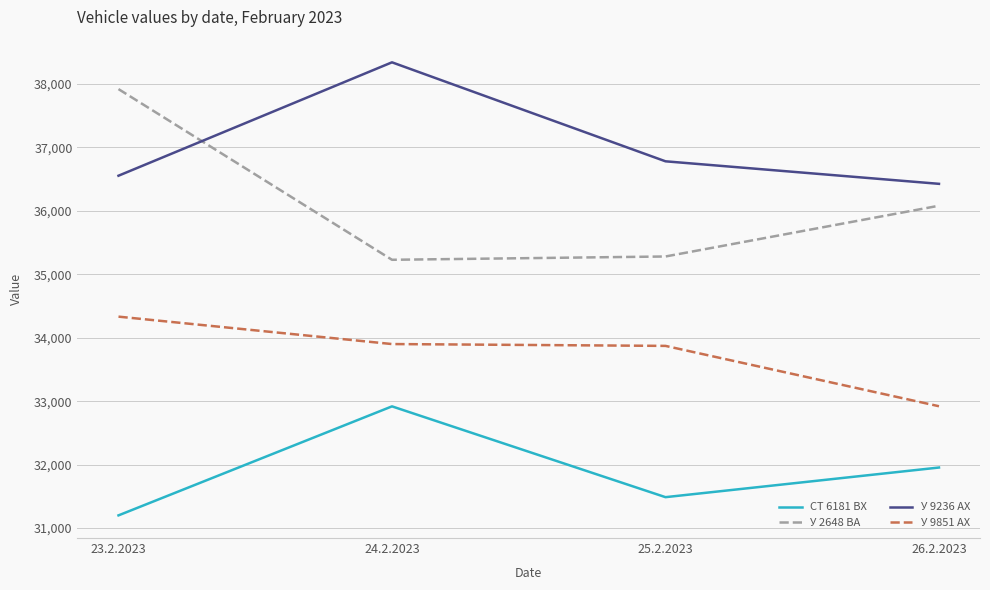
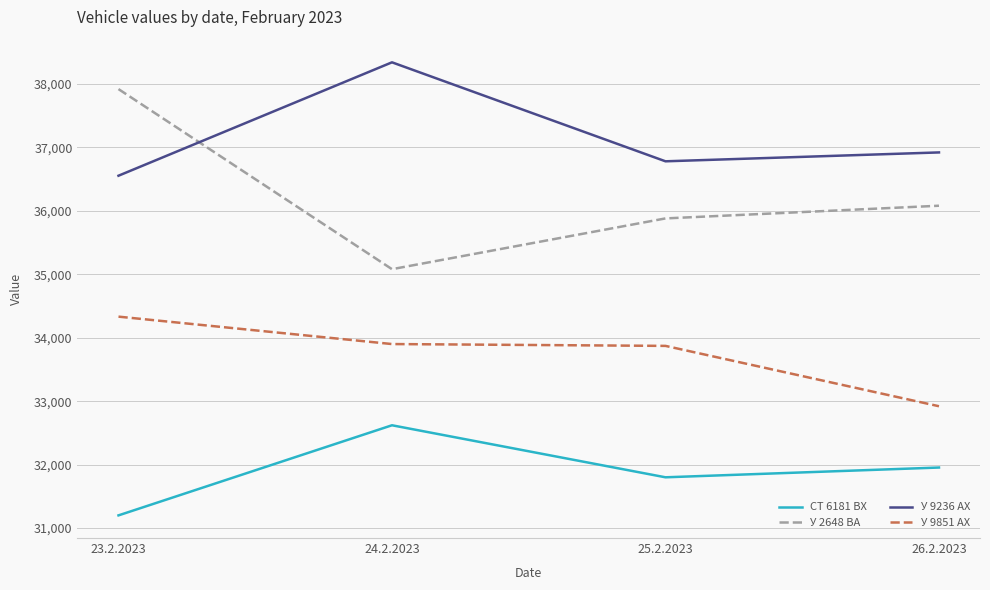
  {
    "СТ 6181 ВХ": {
      "23.2.2023": "31,200",
-     "24.2.2023": "32,900",
-     "25.2.2023": "31,500",
+     "24.2.2023": "32,600",
+     "25.2.2023": "31,800",
      "26.2.2023": "32,000"
    },
    "У 2648 ВА": {
      "23.2.2023": "37,900",
-     "24.2.2023": "35,200",
-     "25.2.2023": "35,300",
+     "24.2.2023": "35,100",
+     "25.2.2023": "35,900",
      "26.2.2023": "36,100"
    },
    "У 9236 АХ": {
      "23.2.2023": "36,600",
      "24.2.2023": "38,300",
      "25.2.2023": "36,800",
-     "26.2.2023": "36,400"
+     "26.2.2023": "36,900"
    },
    "У 9851 АХ": {
      "23.2.2023": "34,300",
      "24.2.2023": "33,900",
      "25.2.2023": "33,900",
      "26.2.2023": "32,900"
    }
  }
